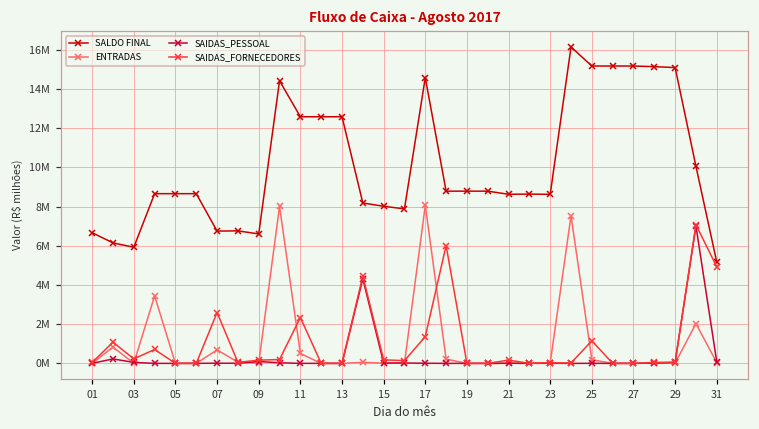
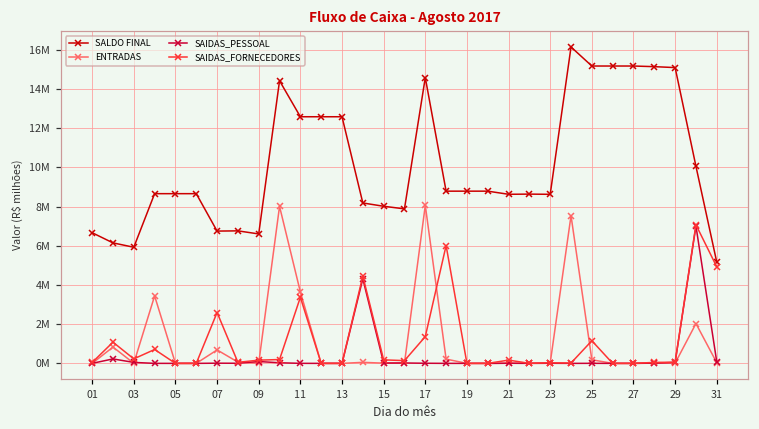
  {
    "ENTRADAS": {
      "07": 700000,
-     "11": 500000,
+     "11": 3600000,
      "17": 8100000,
      "25": 200000
    },
    "SAIDAS_FORNECEDORES": {
      "03": 200000,
      "07": 2600000,
-     "11": 2300000,
+     "11": 3400000,
      "15": 200000,
      "17": 1400000,
      "21": 200000,
      "25": 1200000,
      "31": 4900000
    }
  }
